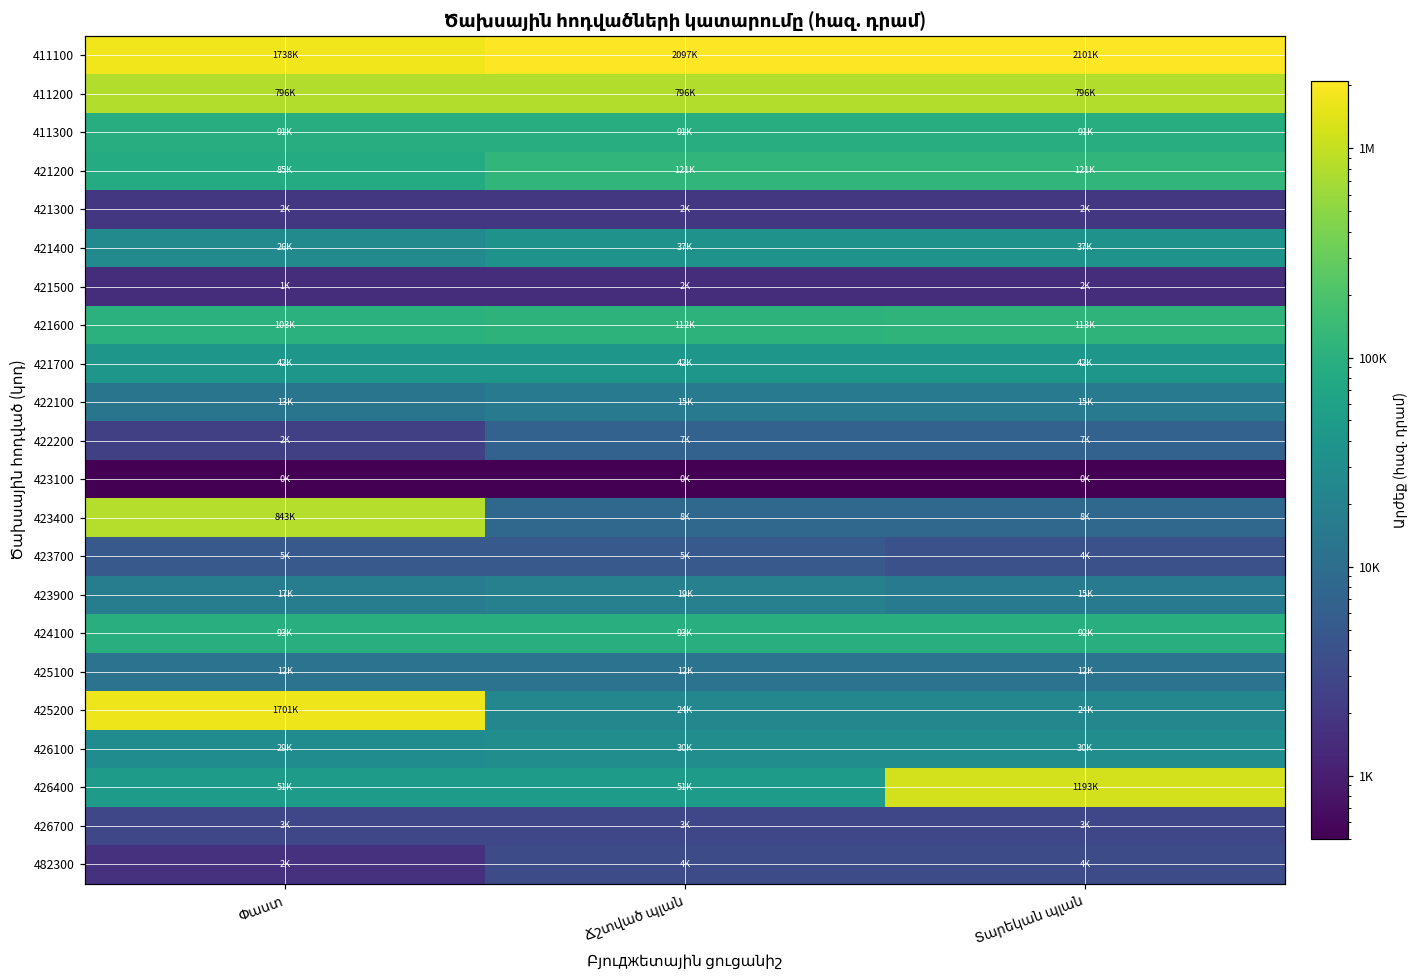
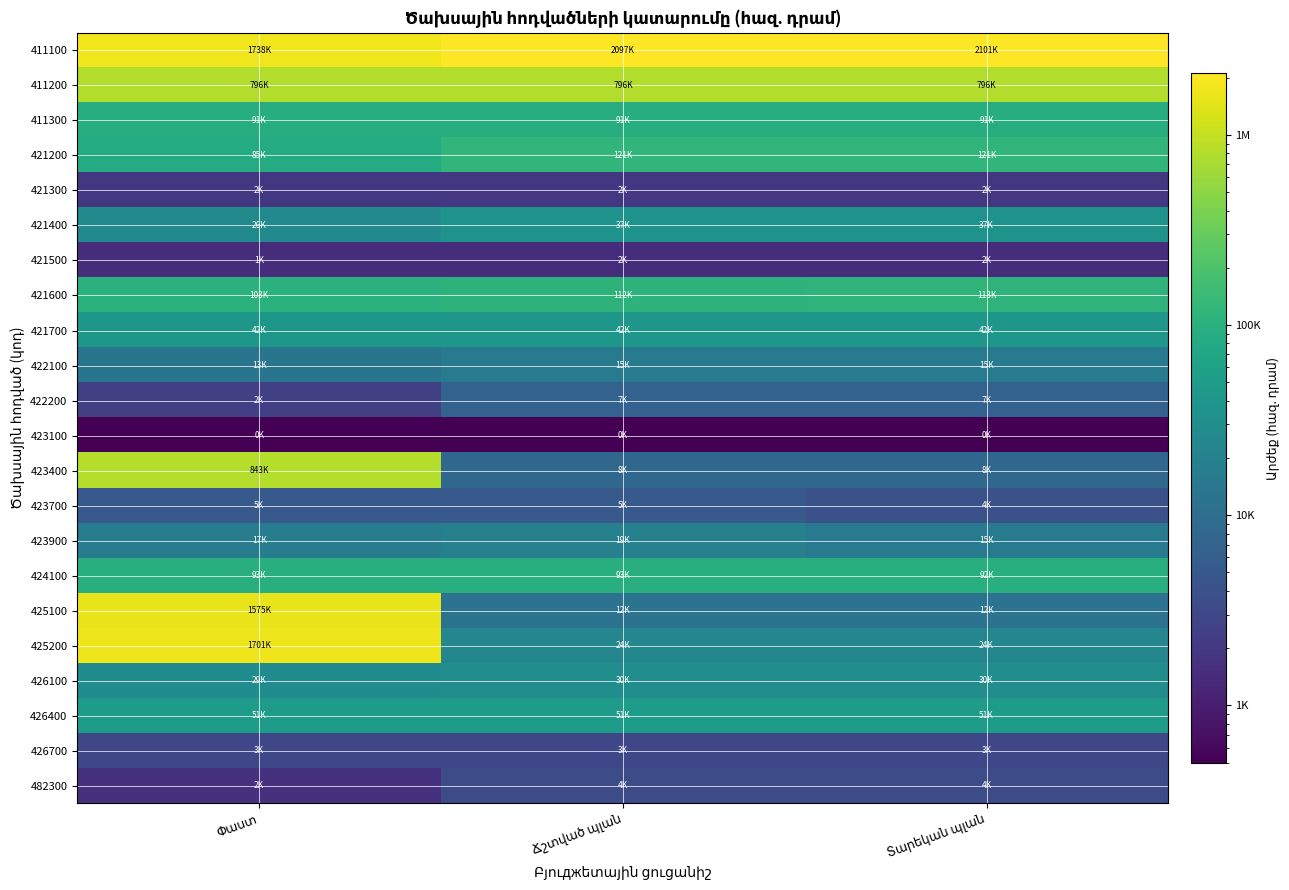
  {
    "411100": {
      "Փաստ": "1738K",
      "Ճշտված պլան": "2097K",
      "Տարեկան պլան": "2101K"
    },
    "411200": {
      "Փաստ": "796K",
      "Ճշտված պլան": "796K",
      "Տարեկան պլան": "796K"
    },
    "411300": {
      "Փաստ": "91K",
      "Ճշտված պլան": "91K",
      "Տարեկան պլան": "91K"
    },
    "421200": {
      "Փաստ": "85K",
      "Ճշտված պլան": "121K",
      "Տարեկան պլան": "121K"
    },
    "421300": {
      "Փաստ": "2K",
      "Ճշտված պլան": "2K",
      "Տարեկան պլան": "2K"
    },
    "421400": {
      "Փաստ": "26K",
      "Ճշտված պլան": "37K",
      "Տարեկան պլան": "37K"
    },
    "421500": {
      "Փաստ": "1K",
      "Ճշտված պլան": "2K",
      "Տարեկան պլան": "2K"
    },
    "421600": {
      "Փաստ": "103K",
      "Ճշտված պլան": "112K",
      "Տարեկան պլան": "113K"
    },
    "421700": {
      "Փաստ": "42K",
      "Ճշտված պլան": "42K",
      "Տարեկան պլան": "42K"
    },
    "422100": {
      "Փաստ": "13K",
      "Ճշտված պլան": "15K",
      "Տարեկան պլան": "15K"
    },
    "422200": {
      "Փաստ": "2K",
      "Ճշտված պլան": "7K",
      "Տարեկան պլան": "7K"
    },
    "423100": {
      "Փաստ": "0K",
      "Ճշտված պլան": "0K",
      "Տարեկան պլան": "0K"
    },
    "423400": {
      "Փաստ": "843K",
      "Ճշտված պլան": "8K",
      "Տարեկան պլան": "8K"
    },
    "423700": {
      "Փաստ": "5K",
      "Ճշտված պլան": "5K",
      "Տարեկան պլան": "4K"
    },
    "423900": {
      "Փաստ": "17K",
      "Ճշտված պլան": "19K",
      "Տարեկան պլան": "15K"
    },
    "424100": {
      "Փաստ": "93K",
      "Ճշտված պլան": "93K",
      "Տարեկան պլան": "92K"
    },
    "425100": {
-     "Փաստ": "12K",
+     "Փաստ": "1575K",
      "Ճշտված պլան": "12K",
      "Տարեկան պլան": "12K"
    },
    "425200": {
      "Փաստ": "1701K",
      "Ճշտված պլան": "24K",
      "Տարեկան պլան": "24K"
    },
    "426100": {
      "Փաստ": "29K",
      "Ճշտված պլան": "30K",
      "Տարեկան պլան": "30K"
    },
    "426400": {
      "Փաստ": "51K",
      "Ճշտված պլան": "51K",
-     "Տարեկան պլան": "1193K"
+     "Տարեկան պլան": "51K"
    },
    "426700": {
      "Փաստ": "3K",
      "Ճշտված պլան": "3K",
      "Տարեկան պլան": "3K"
    },
    "482300": {
      "Փաստ": "2K",
      "Ճշտված պլան": "4K",
      "Տարեկան պլան": "4K"
    }
  }
